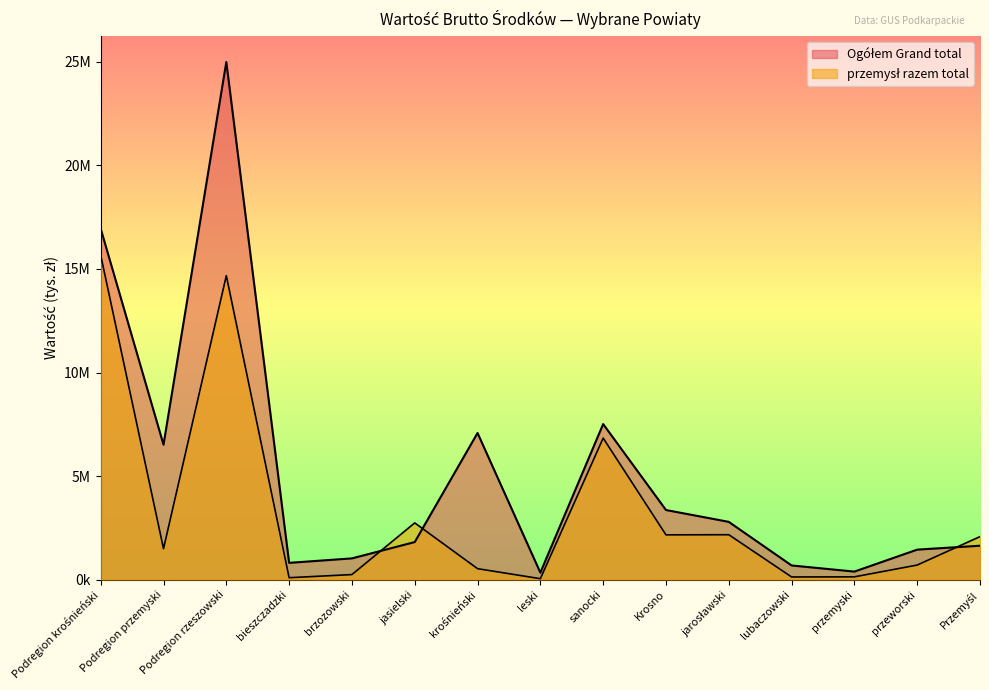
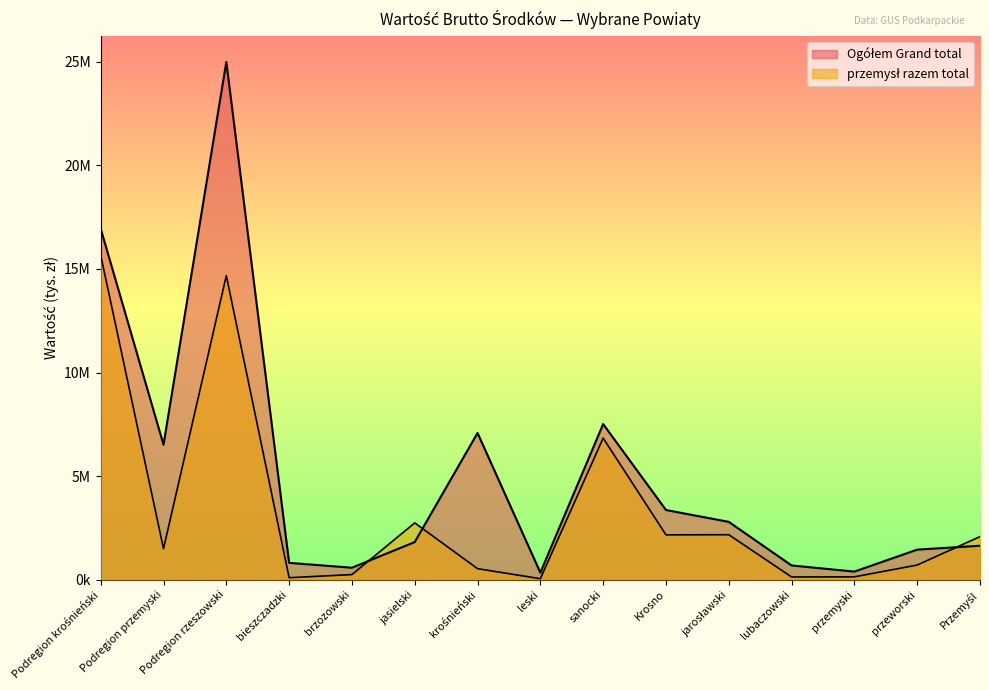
  {
    "Ogółem Grand total": {
      "Podregion krośnieński": 16900000,
      "Podregion przemyski": 6500000,
      "Podregion rzeszowski": 25000000,
      "bieszczadzki": 800000,
-     "brzozowski": 1000000,
+     "brzozowski": 600000,
      "jasielski": 1800000,
      "krośnieński": 7100000,
      "leski": 300000,
      "sanocki": 7500000,
      "Krosno": 3400000,
      "jarosławski": 2800000,
      "lubaczowski": 700000,
      "przemyski": 400000,
      "przeworski": 1400000,
      "Przemyśl": 1600000
    },
    "przemysł razem total": {
      "Podregion krośnieński": 15700000,
      "Podregion przemyski": 1500000,
      "Podregion rzeszowski": 14700000,
      "bieszczadzki": 100000,
      "brzozowski": 200000,
      "jasielski": 2700000,
      "krośnieński": 500000,
      "leski": 0,
      "sanocki": 6800000,
      "Krosno": 2200000,
      "jarosławski": 2200000,
      "lubaczowski": 100000,
      "przemyski": 100000,
      "przeworski": 700000,
      "Przemyśl": 2100000
    }
  }
